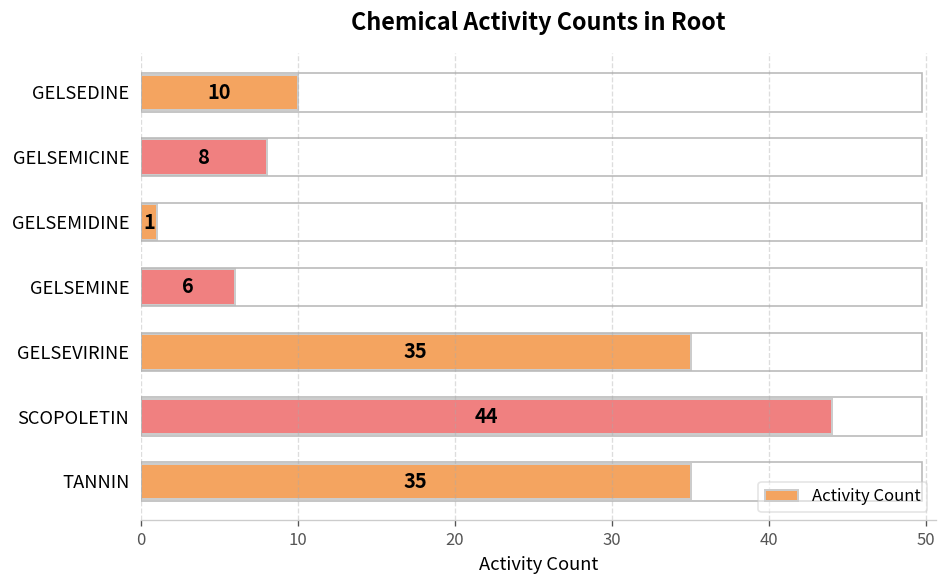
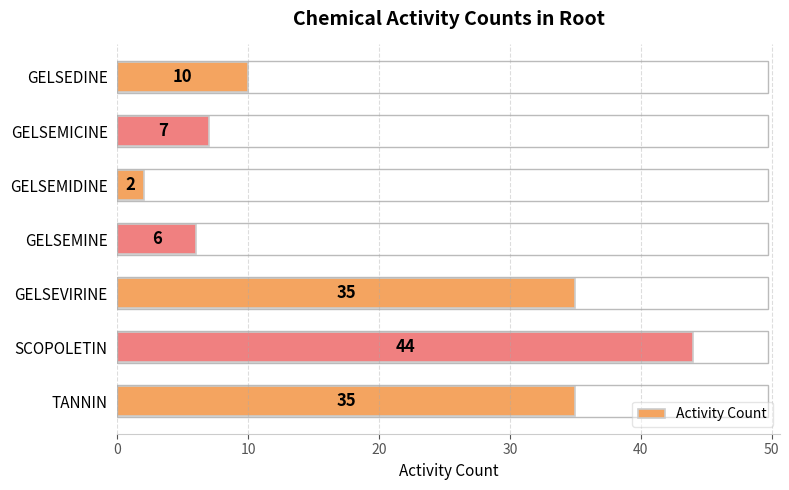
  {
    "GELSEDINE": 10,
-   "GELSEMICINE": 8,
-   "GELSEMIDINE": 1,
+   "GELSEMICINE": 7,
+   "GELSEMIDINE": 2,
    "GELSEMINE": 6,
    "GELSEVIRINE": 35,
    "SCOPOLETIN": 44,
    "TANNIN": 35
  }
